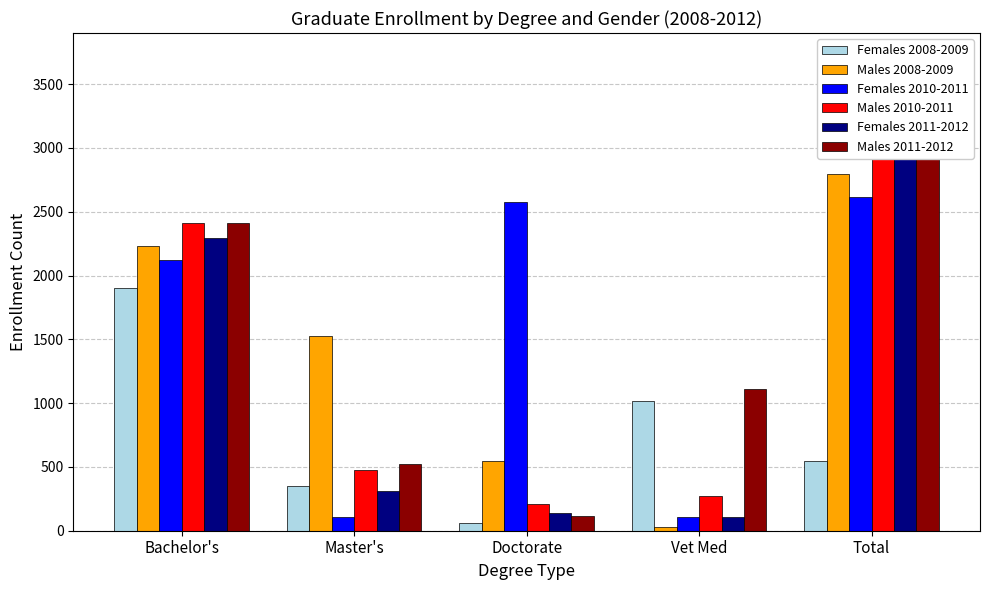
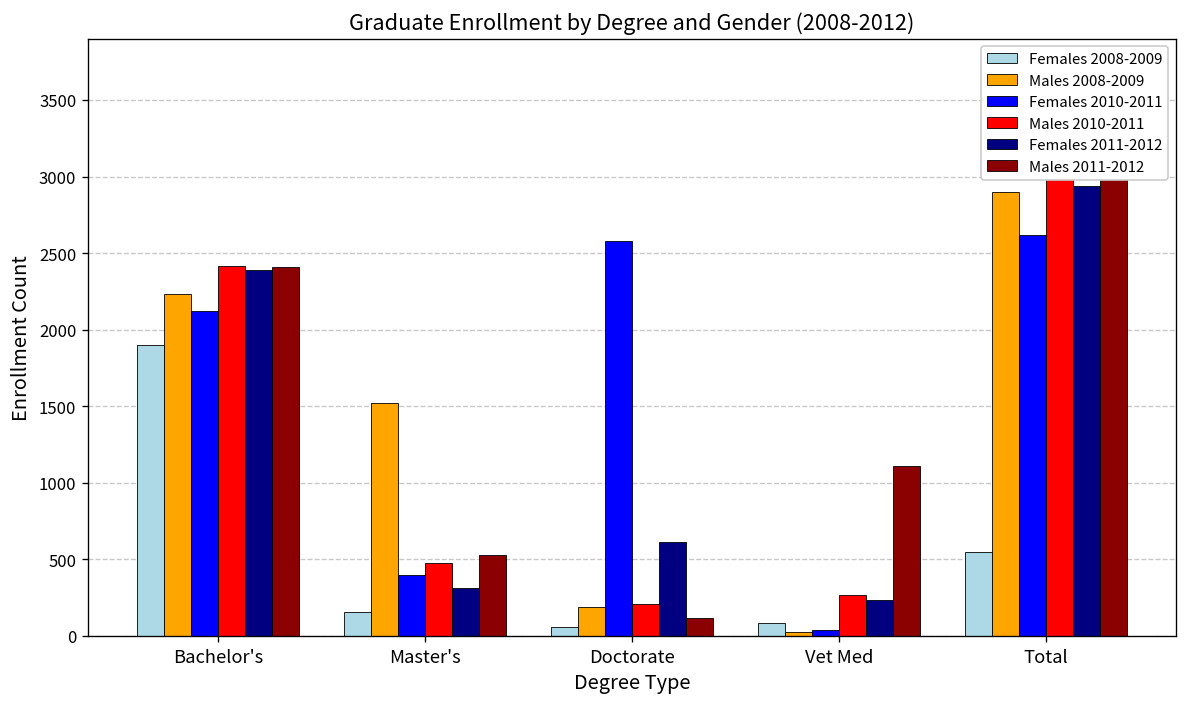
  {
    "Females 2008-2009": {
      "Bachelor's": 1900,
-     "Master's": 350,
+     "Master's": 150,
      "Doctorate": 60,
-     "Vet Med": 1010,
+     "Vet Med": 90,
      "Total": 550
    },
    "Males 2008-2009": {
      "Bachelor's": 2230,
      "Master's": 1520,
-     "Doctorate": 540,
+     "Doctorate": 190,
      "Vet Med": 30,
-     "Total": 2800
+     "Total": 2900
    },
    "Females 2010-2011": {
      "Bachelor's": 2130,
-     "Master's": 110,
+     "Master's": 400,
      "Doctorate": 2580,
-     "Vet Med": 110,
+     "Vet Med": 40,
      "Total": 2620
    },
    "Males 2010-2011": {
      "Bachelor's": 2420,
      "Master's": 480,
      "Doctorate": 210,
      "Vet Med": 270
    },
    "Females 2011-2012": {
-     "Bachelor's": 2290,
+     "Bachelor's": 2390,
      "Master's": 320,
-     "Doctorate": 140,
-     "Vet Med": 100
+     "Doctorate": 610,
+     "Vet Med": 230
    },
    "Males 2011-2012": {
      "Bachelor's": 2410,
      "Master's": 530,
      "Doctorate": 110,
      "Vet Med": 1110
    }
  }
